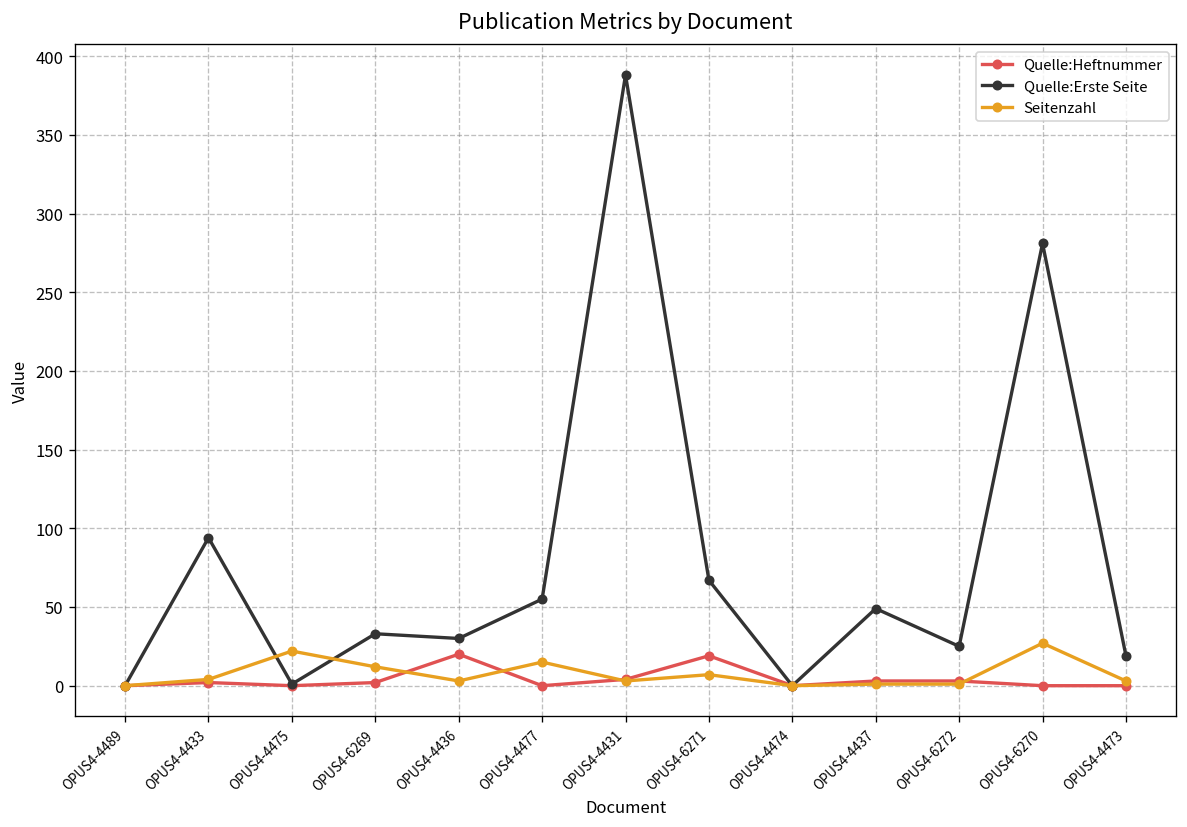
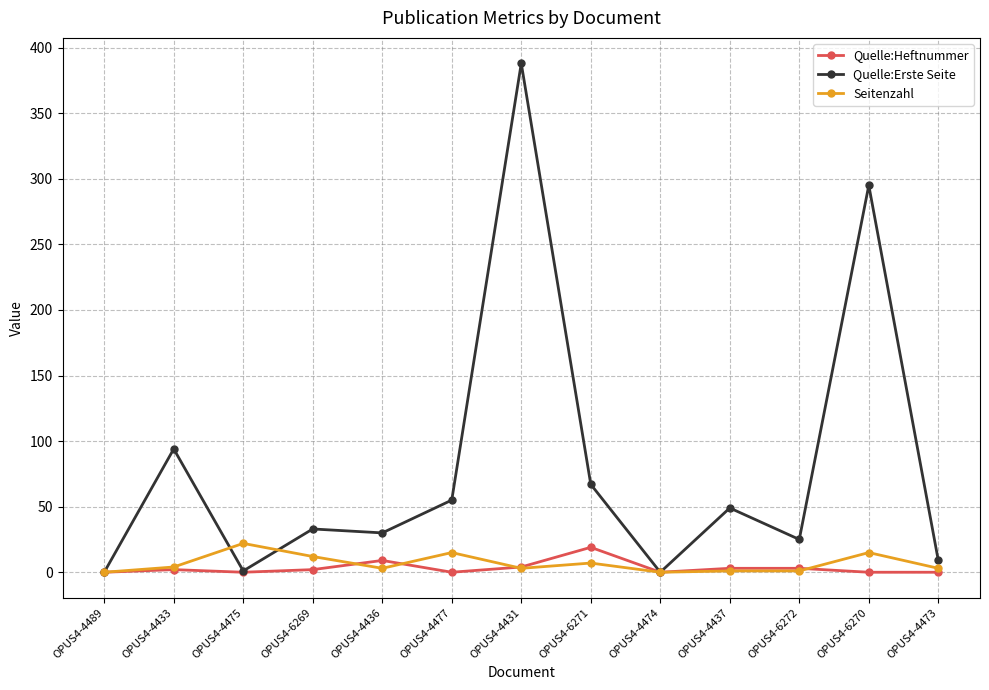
  {
    "Quelle:Heftnummer": {
      "OPUS4-4433": 2,
      "OPUS4-6269": 2,
-     "OPUS4-4436": 20,
+     "OPUS4-4436": 9,
      "OPUS4-4477": 0,
      "OPUS4-6271": 19,
      "OPUS4-4437": 3,
      "OPUS4-6272": 3,
      "OPUS4-6270": 0,
      "OPUS4-4473": 0
    },
    "Quelle:Erste Seite": {
      "OPUS4-4433": 94,
      "OPUS4-6269": 33,
      "OPUS4-4436": 30,
      "OPUS4-4477": 55,
      "OPUS4-4431": 388,
      "OPUS4-6271": 67,
      "OPUS4-4437": 49,
      "OPUS4-6272": 25,
-     "OPUS4-6270": 281,
-     "OPUS4-4473": 19
+     "OPUS4-6270": 295,
+     "OPUS4-4473": 9
    },
    "Seitenzahl": {
      "OPUS4-4433": 4,
      "OPUS4-4475": 22,
      "OPUS4-6269": 12,
      "OPUS4-4436": 3,
      "OPUS4-4477": 15,
      "OPUS4-6271": 7,
      "OPUS4-4437": 1,
      "OPUS4-6272": 1,
-     "OPUS4-6270": 27,
+     "OPUS4-6270": 15,
      "OPUS4-4473": 3
    }
  }
